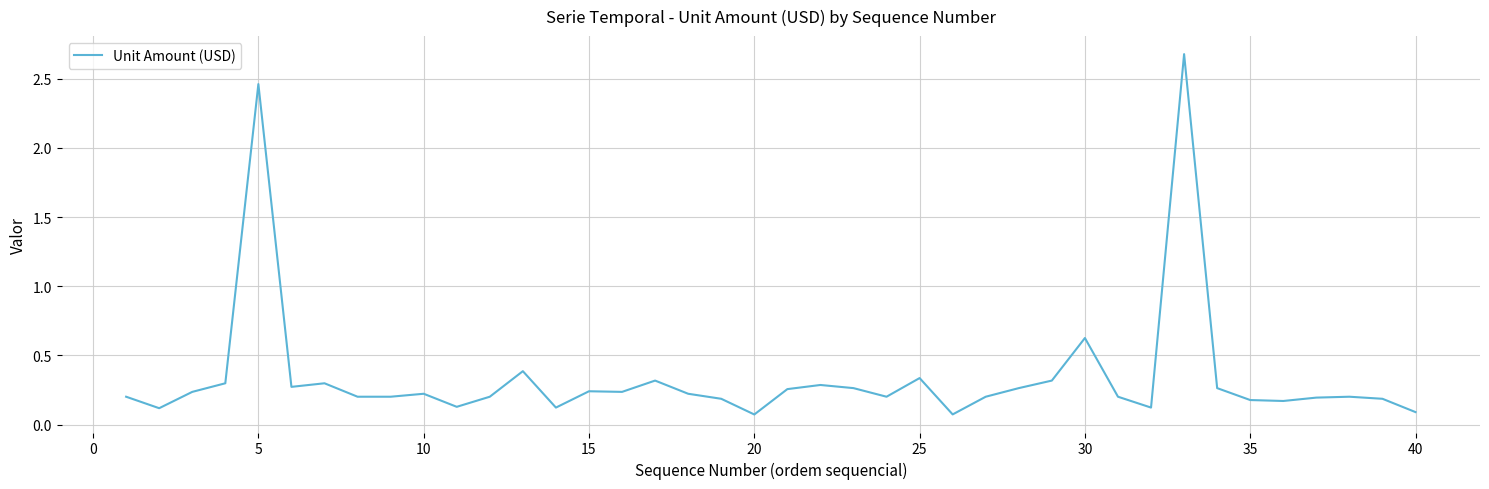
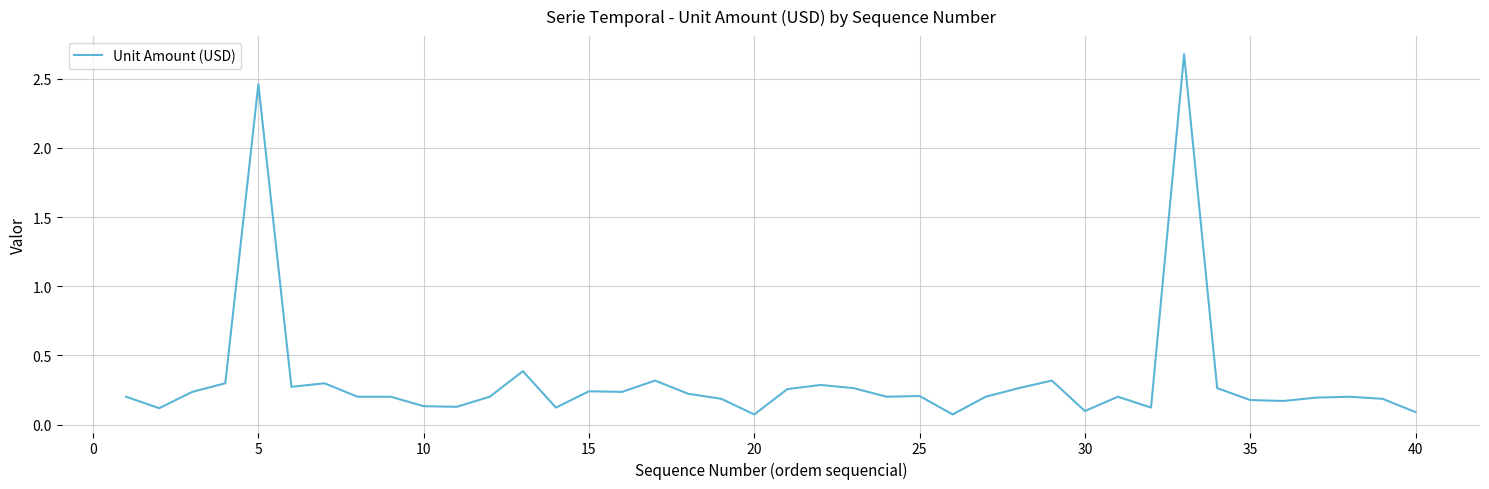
  {
    "5": 2.46,
-   "10": 0.22,
+   "10": 0.13,
    "15": 0.24,
    "20": 0.07,
-   "25": 0.34,
-   "30": 0.63,
+   "25": 0.21,
+   "30": 0.10,
    "35": 0.18,
    "40": 0.09
  }
